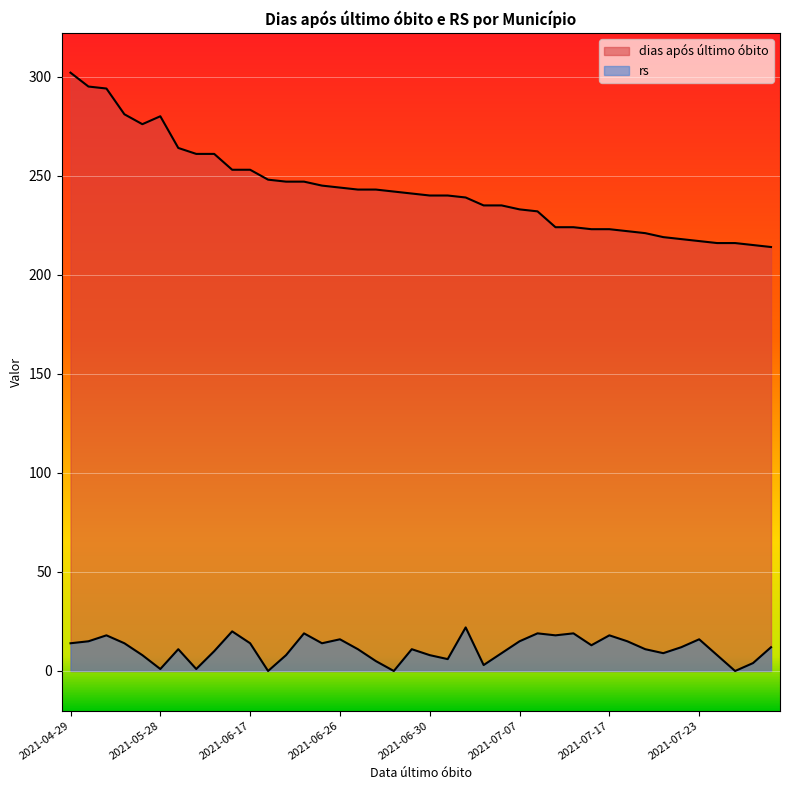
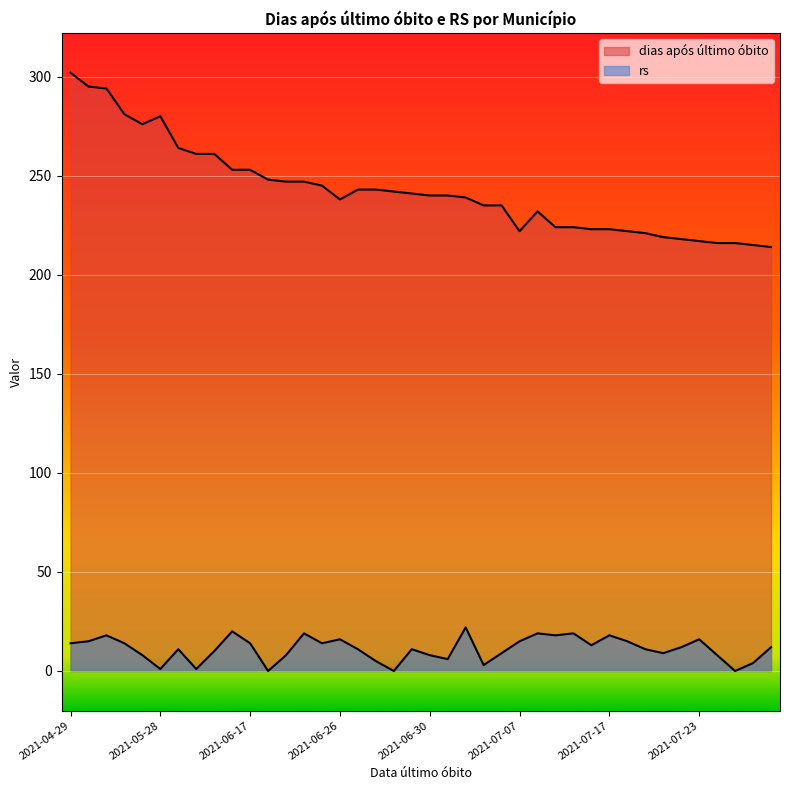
  {
    "dias após último óbito": {
      "2021-04-29": 302,
      "2021-05-28": 280,
-     "2021-06-26": 244,
-     "2021-07-07": 233,
+     "2021-06-26": 238,
+     "2021-07-07": 222,
      "2021-07-23": 217
    },
    "rs": {
      "2021-04-29": 14,
      "2021-05-28": 1,
      "2021-06-26": 16,
      "2021-07-07": 15,
      "2021-07-23": 16
    }
  }
